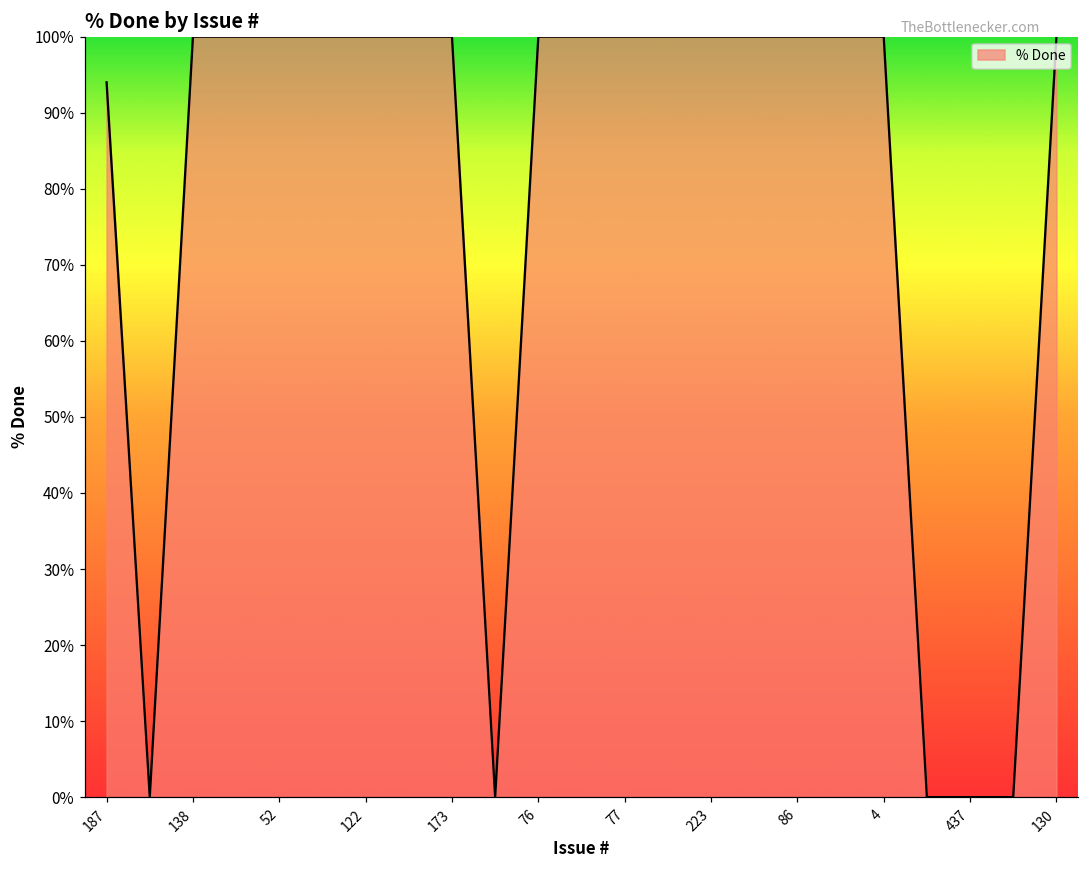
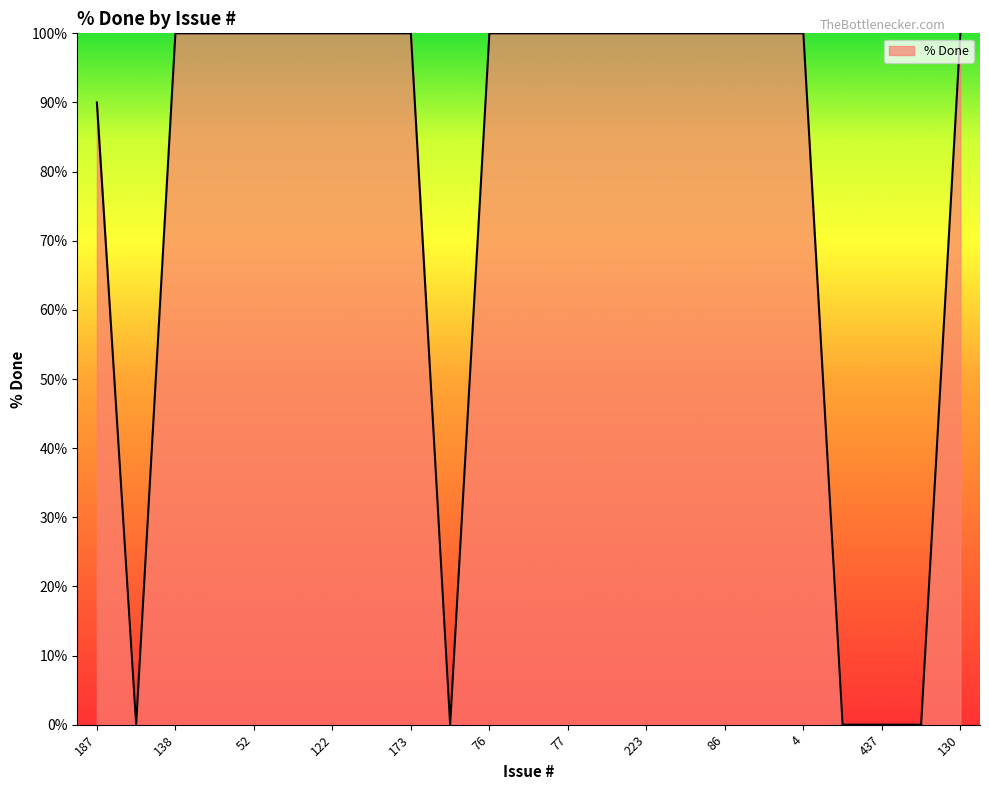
  {
-   "187": "94%",
+   "187": "90%",
    "138": "100%",
    "52": "100%",
    "122": "100%",
    "173": "100%",
    "76": "100%",
    "77": "100%",
    "223": "100%",
    "86": "100%",
    "4": "100%",
    "437": "0%",
    "130": "100%"
  }
